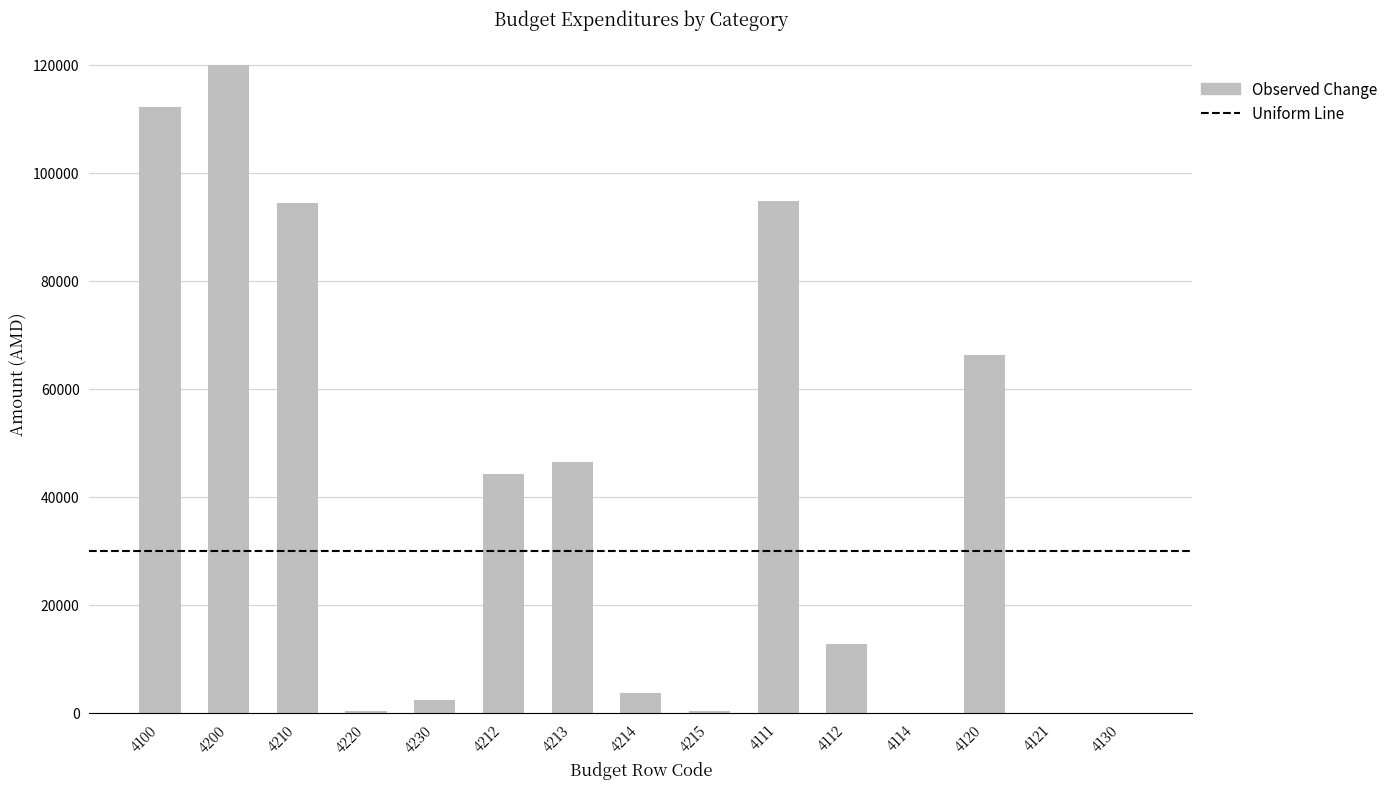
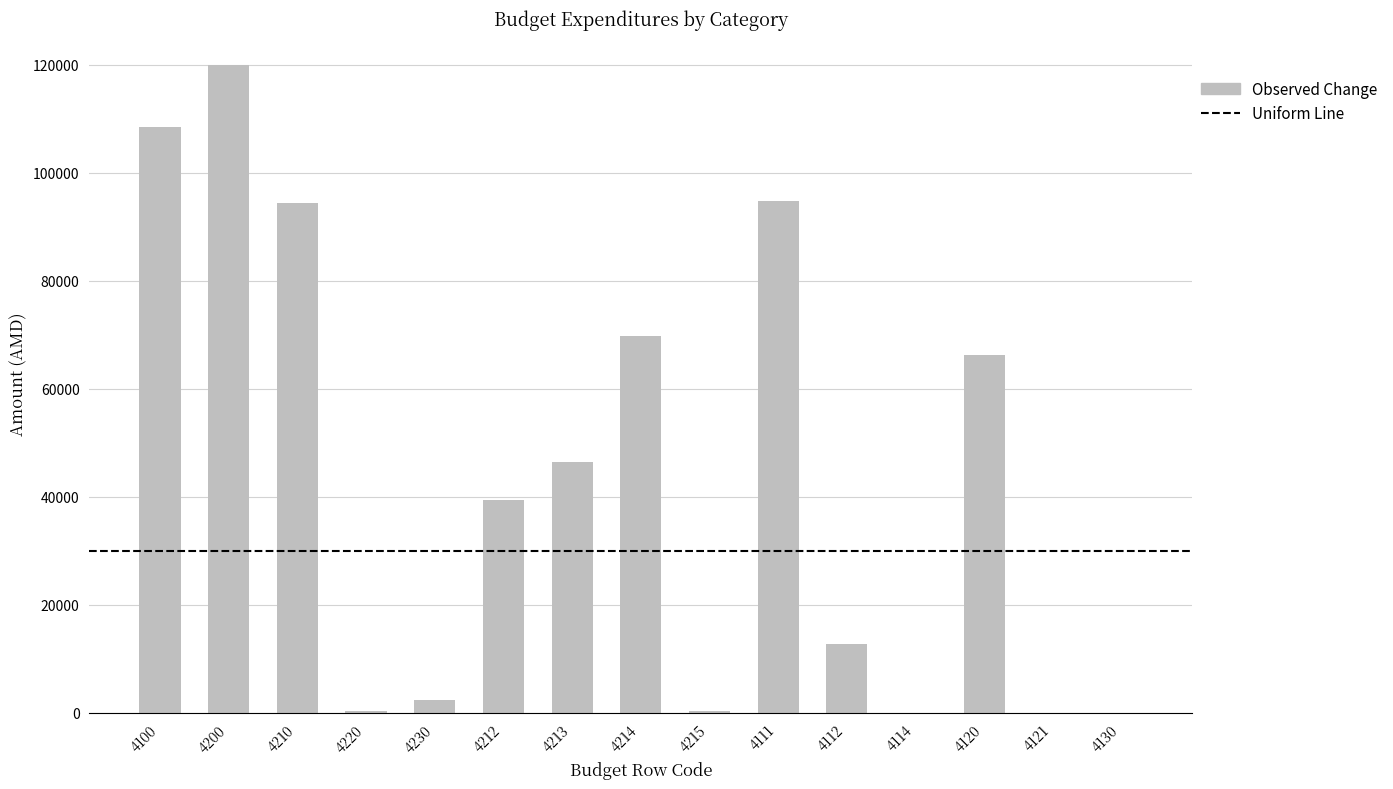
  {
-   "4100": 112000,
+   "4100": 108000,
    "4200": 120000,
    "4210": 94000,
    "4230": 2000,
-   "4212": 44000,
+   "4212": 39000,
    "4213": 46000,
-   "4214": 4000,
+   "4214": 70000,
    "4111": 95000,
    "4112": 13000,
    "4114": 0,
    "4120": 66000,
    "4121": 0,
    "4130": 0
  }
